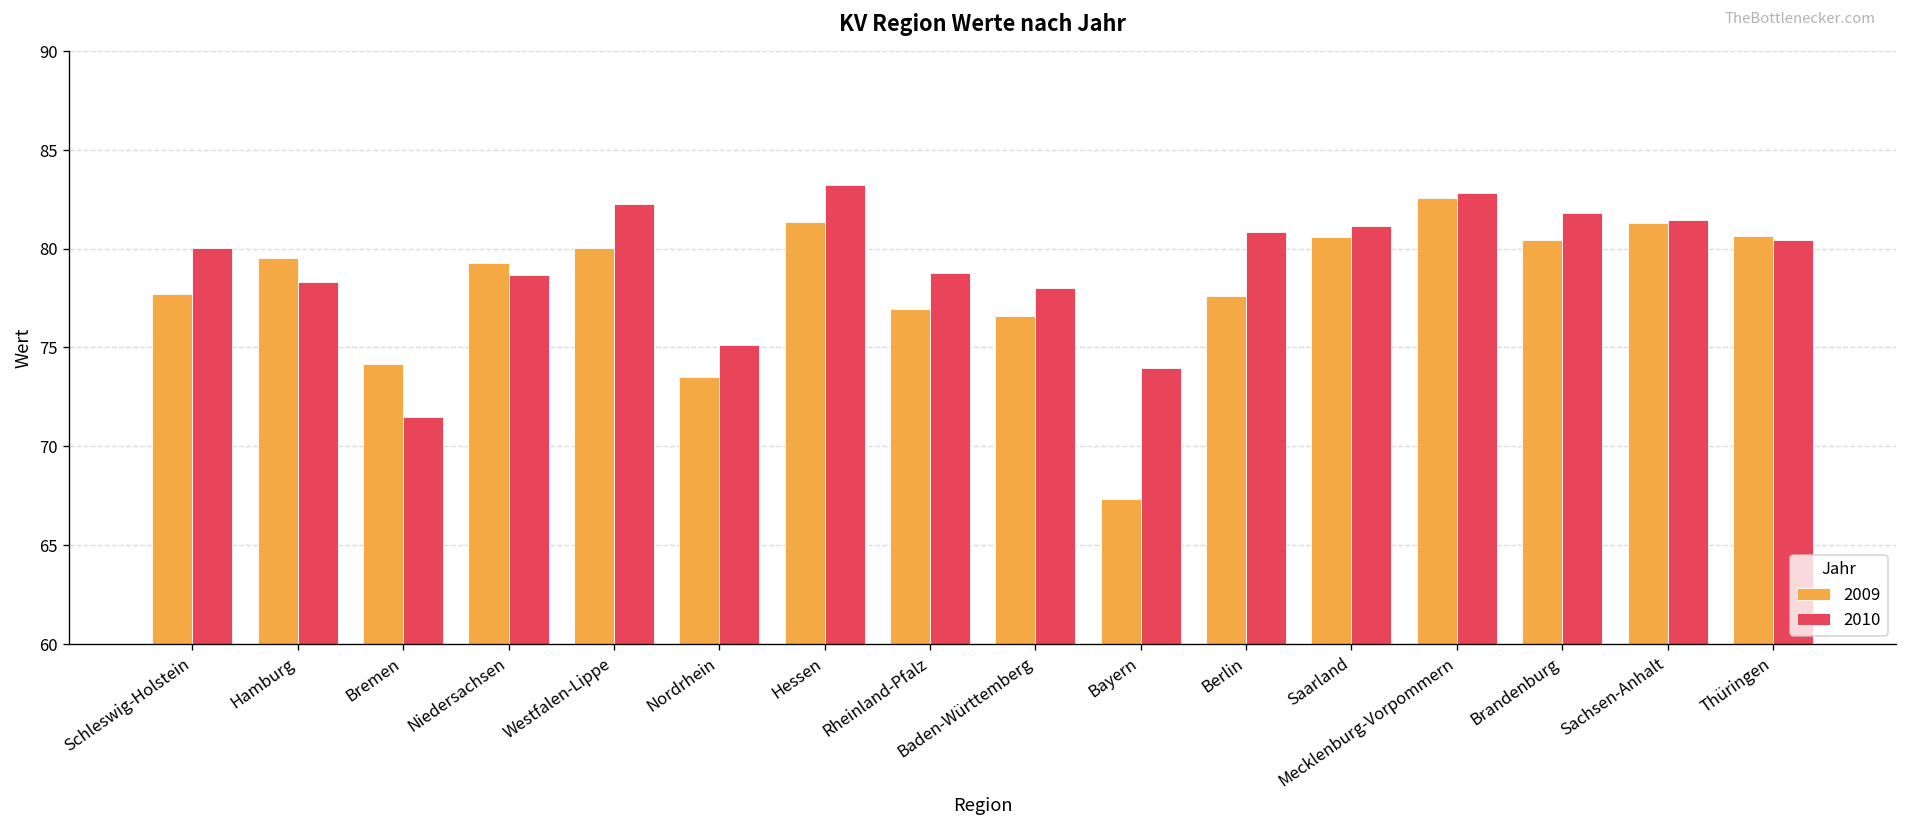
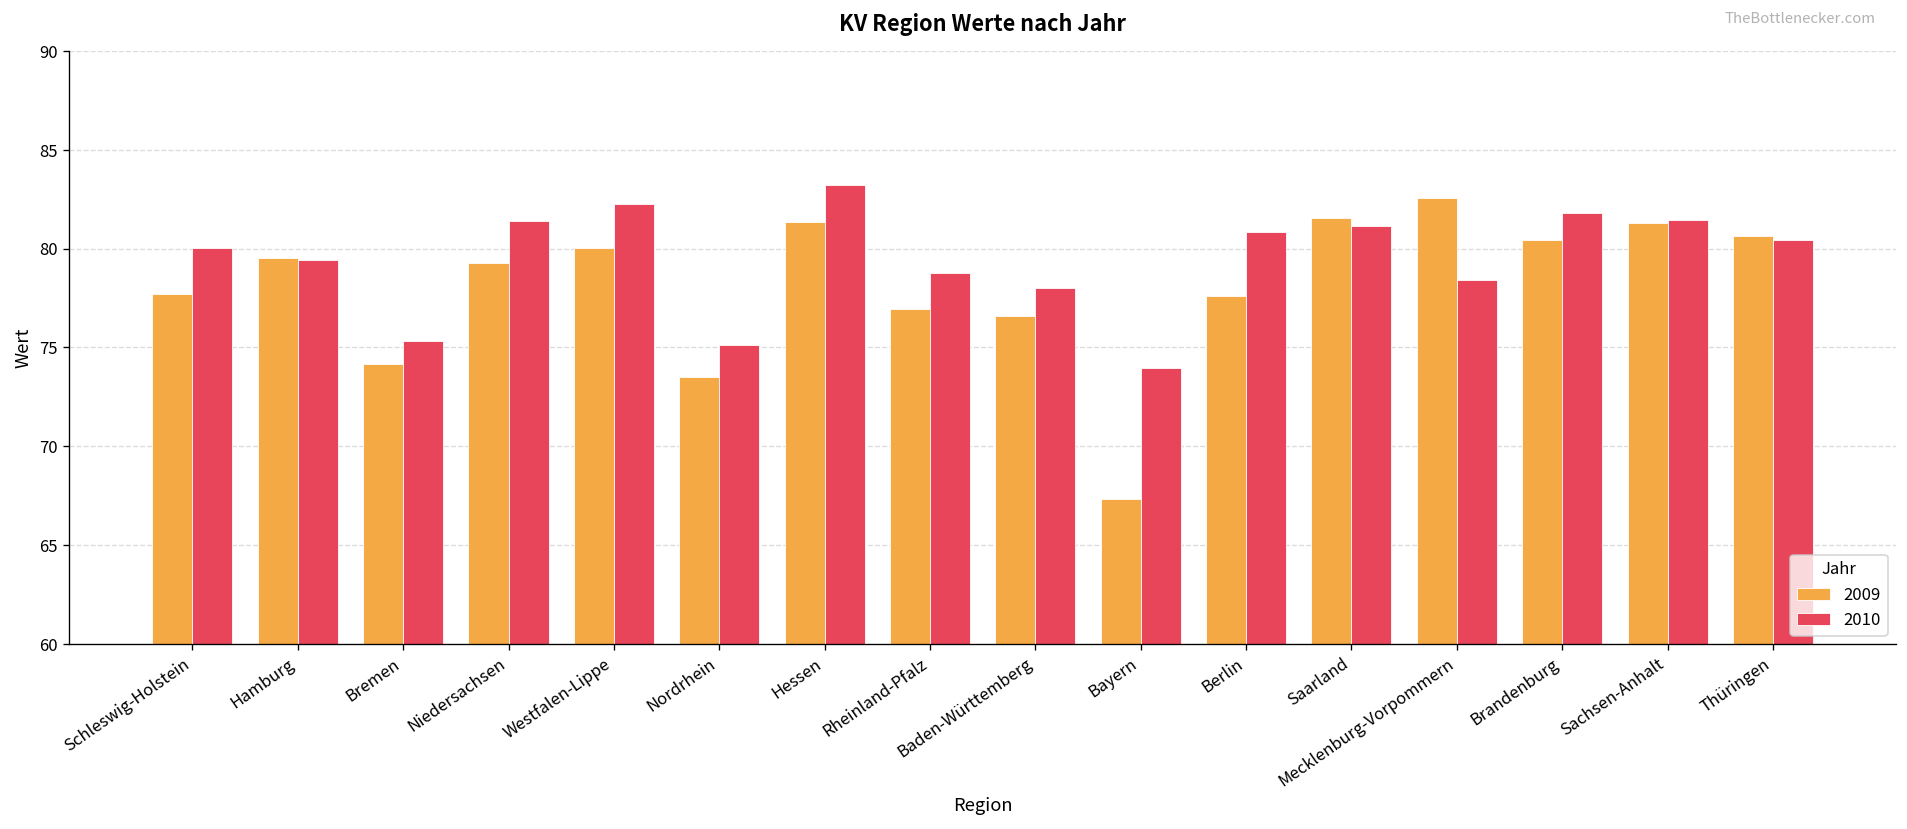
  {
    "2009": {
      "Schleswig-Holstein": 77.7,
      "Hamburg": 79.5,
      "Bremen": 74.2,
      "Niedersachsen": 79.3,
      "Westfalen-Lippe": 80.0,
      "Nordrhein": 73.5,
      "Hessen": 81.4,
      "Rheinland-Pfalz": 77.0,
      "Baden-Württemberg": 76.6,
      "Bayern": 67.3,
      "Berlin": 77.6,
-     "Saarland": 80.6,
+     "Saarland": 81.6,
      "Mecklenburg-Vorpommern": 82.6,
      "Brandenburg": 80.5,
      "Sachsen-Anhalt": 81.3,
      "Thüringen": 80.6
    },
    "2010": {
      "Schleswig-Holstein": 80.0,
-     "Hamburg": 78.3,
-     "Bremen": 71.5,
-     "Niedersachsen": 78.7,
+     "Hamburg": 79.4,
+     "Bremen": 75.3,
+     "Niedersachsen": 81.4,
      "Westfalen-Lippe": 82.3,
      "Nordrhein": 75.1,
      "Hessen": 83.2,
      "Rheinland-Pfalz": 78.8,
      "Baden-Württemberg": 78.0,
      "Bayern": 74.0,
      "Berlin": 80.8,
      "Saarland": 81.2,
-     "Mecklenburg-Vorpommern": 82.8,
+     "Mecklenburg-Vorpommern": 78.4,
      "Brandenburg": 81.8,
      "Sachsen-Anhalt": 81.5,
      "Thüringen": 80.4
    }
  }
